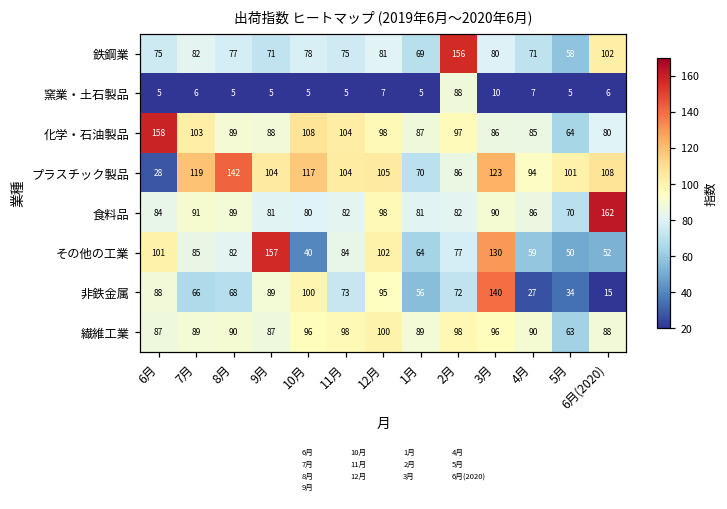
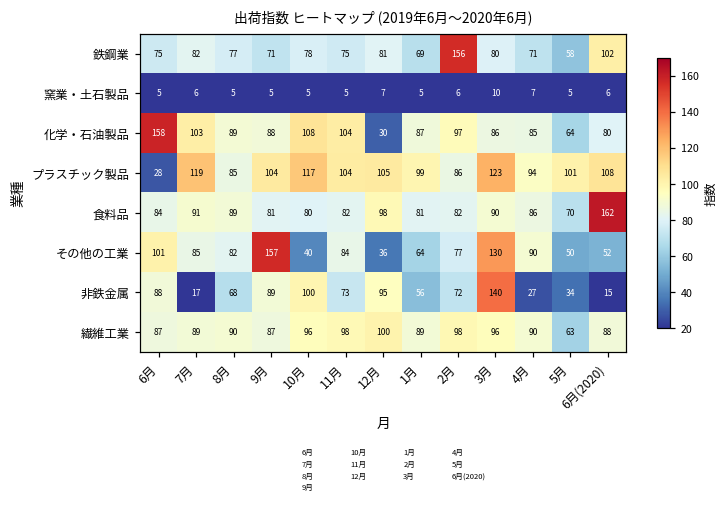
  {
    "鉄鋼業": {
      "6月": 75,
      "7月": 82,
      "8月": 77,
      "9月": 71,
      "10月": 78,
      "11月": 75,
      "12月": 81,
      "1月": 69,
      "2月": 156,
      "3月": 80,
      "4月": 71,
      "5月": 58,
      "6月(2020)": 102
    },
    "窯業・土石製品": {
      "6月": 5,
      "7月": 6,
      "8月": 5,
      "9月": 5,
      "10月": 5,
      "11月": 5,
      "12月": 7,
      "1月": 5,
-     "2月": 88,
+     "2月": 6,
      "3月": 10,
      "4月": 7,
      "5月": 5,
      "6月(2020)": 6
    },
    "化学・石油製品": {
      "6月": 158,
      "7月": 103,
      "8月": 89,
      "9月": 88,
      "10月": 108,
      "11月": 104,
-     "12月": 98,
+     "12月": 30,
      "1月": 87,
      "2月": 97,
      "3月": 86,
      "4月": 85,
      "5月": 64,
      "6月(2020)": 80
    },
    "プラスチック製品": {
      "6月": 28,
      "7月": 119,
-     "8月": 142,
+     "8月": 85,
      "9月": 104,
      "10月": 117,
      "11月": 104,
      "12月": 105,
-     "1月": 70,
+     "1月": 99,
      "2月": 86,
      "3月": 123,
      "4月": 94,
      "5月": 101,
      "6月(2020)": 108
    },
    "食料品": {
      "6月": 84,
      "7月": 91,
      "8月": 89,
      "9月": 81,
      "10月": 80,
      "11月": 82,
      "12月": 98,
      "1月": 81,
      "2月": 82,
      "3月": 90,
      "4月": 86,
      "5月": 70,
      "6月(2020)": 162
    },
    "その他の工業": {
      "6月": 101,
      "7月": 85,
      "8月": 82,
      "9月": 157,
      "10月": 40,
      "11月": 84,
-     "12月": 102,
+     "12月": 36,
      "1月": 64,
      "2月": 77,
      "3月": 130,
-     "4月": 59,
+     "4月": 90,
      "5月": 50,
      "6月(2020)": 52
    },
    "非鉄金属": {
      "6月": 88,
-     "7月": 66,
+     "7月": 17,
      "8月": 68,
      "9月": 89,
      "10月": 100,
      "11月": 73,
      "12月": 95,
      "1月": 56,
      "2月": 72,
      "3月": 140,
      "4月": 27,
      "5月": 34,
      "6月(2020)": 15
    },
    "繊維工業": {
      "6月": 87,
      "7月": 89,
      "8月": 90,
      "9月": 87,
      "10月": 96,
      "11月": 98,
      "12月": 100,
      "1月": 89,
      "2月": 98,
      "3月": 96,
      "4月": 90,
      "5月": 63,
      "6月(2020)": 88
    }
  }
